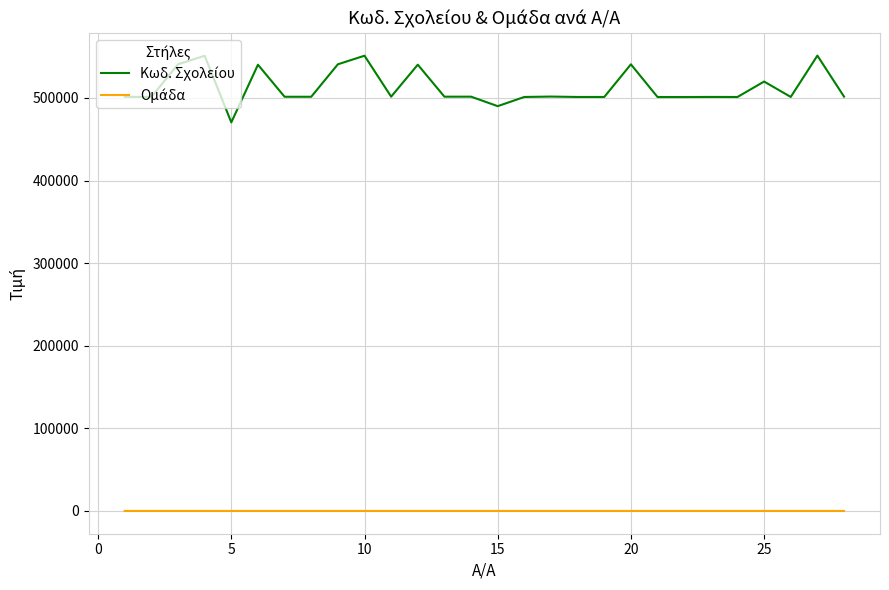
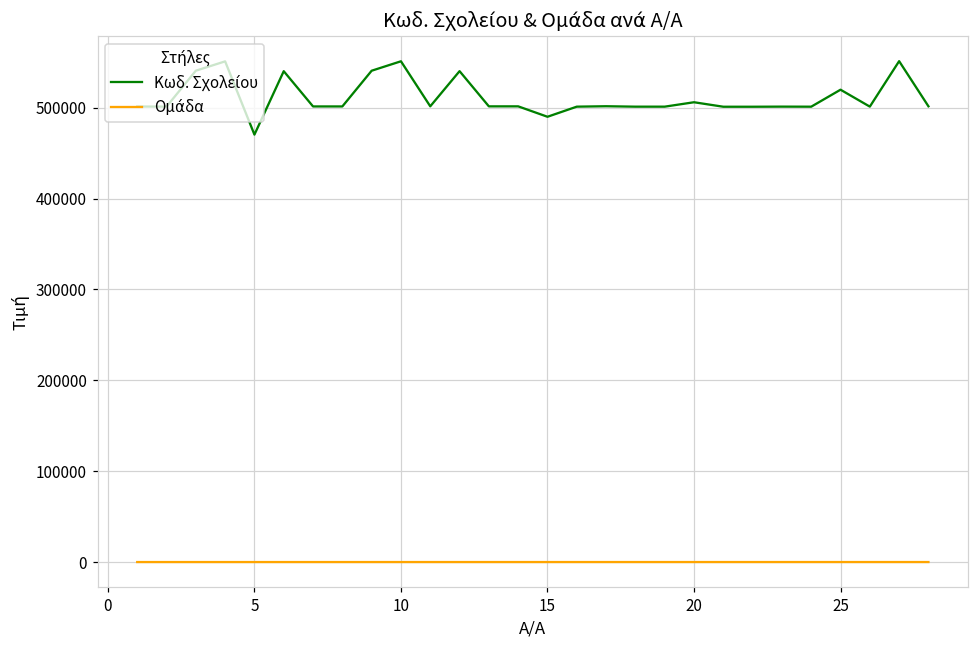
  {
    "Κωδ. Σχολείου": {
      "5": 470000,
      "10": 550000,
      "15": 490000,
-     "20": 540000,
+     "20": 510000,
      "25": 520000
    },
    "Ομάδα": {
      "5": 0,
      "10": 0,
      "15": 0,
      "20": 0,
      "25": 0
    }
  }
